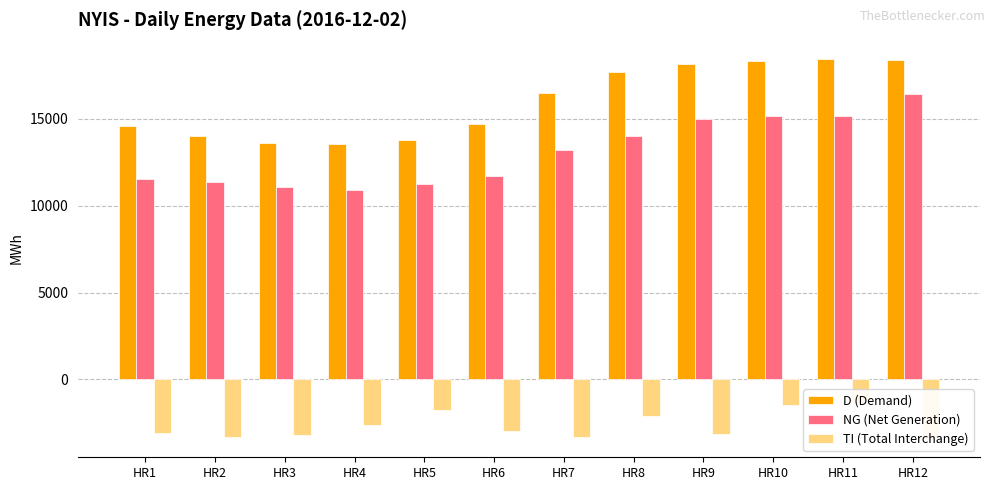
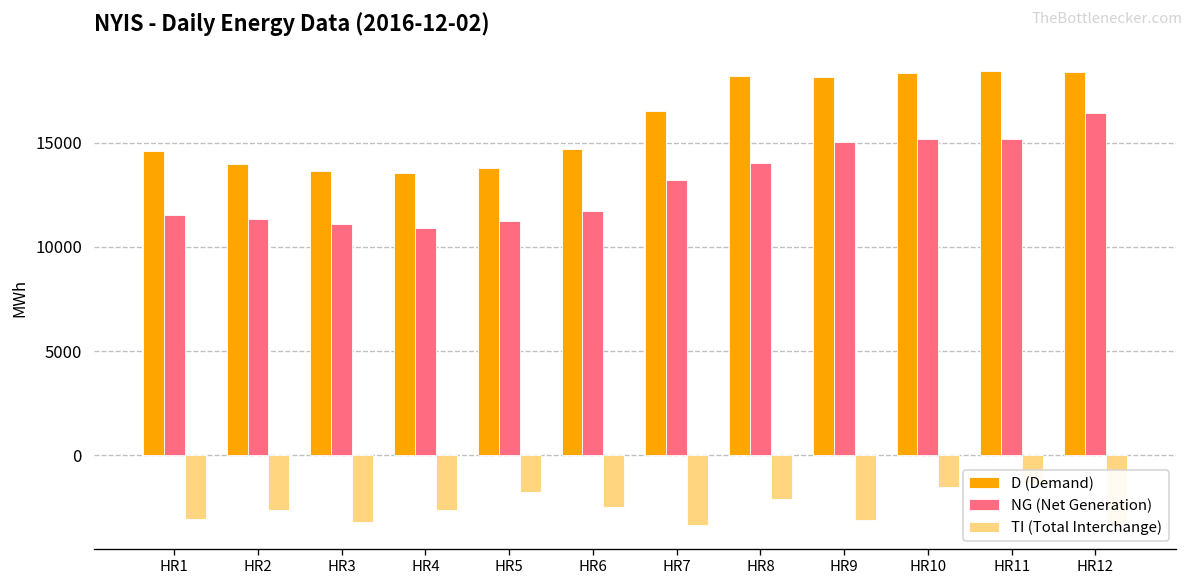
  {
    "D (Demand)": {
      "HR1": 14600,
      "HR2": 14000,
      "HR3": 13600,
      "HR4": 13500,
      "HR5": 13800,
      "HR6": 14700,
      "HR7": 16500,
-     "HR8": 17700,
+     "HR8": 18200,
      "HR9": 18100,
      "HR10": 18400,
      "HR11": 18500,
      "HR12": 18400
    },
    "NG (Net Generation)": {
      "HR1": 11500,
      "HR2": 11400,
      "HR3": 11100,
      "HR4": 10900,
      "HR5": 11300,
      "HR6": 11700,
      "HR7": 13200,
      "HR8": 14000,
      "HR9": 15000,
      "HR10": 15200,
      "HR11": 15200,
      "HR12": 16400
    },
    "TI (Total Interchange)": {
      "HR1": -3100,
-     "HR2": -3300,
+     "HR2": -2600,
      "HR3": -3200,
      "HR4": -2600,
      "HR5": -1800,
-     "HR6": -3000,
+     "HR6": -2500,
      "HR7": -3300,
      "HR8": -2100,
      "HR9": -3100,
      "HR10": -1500
    }
  }
